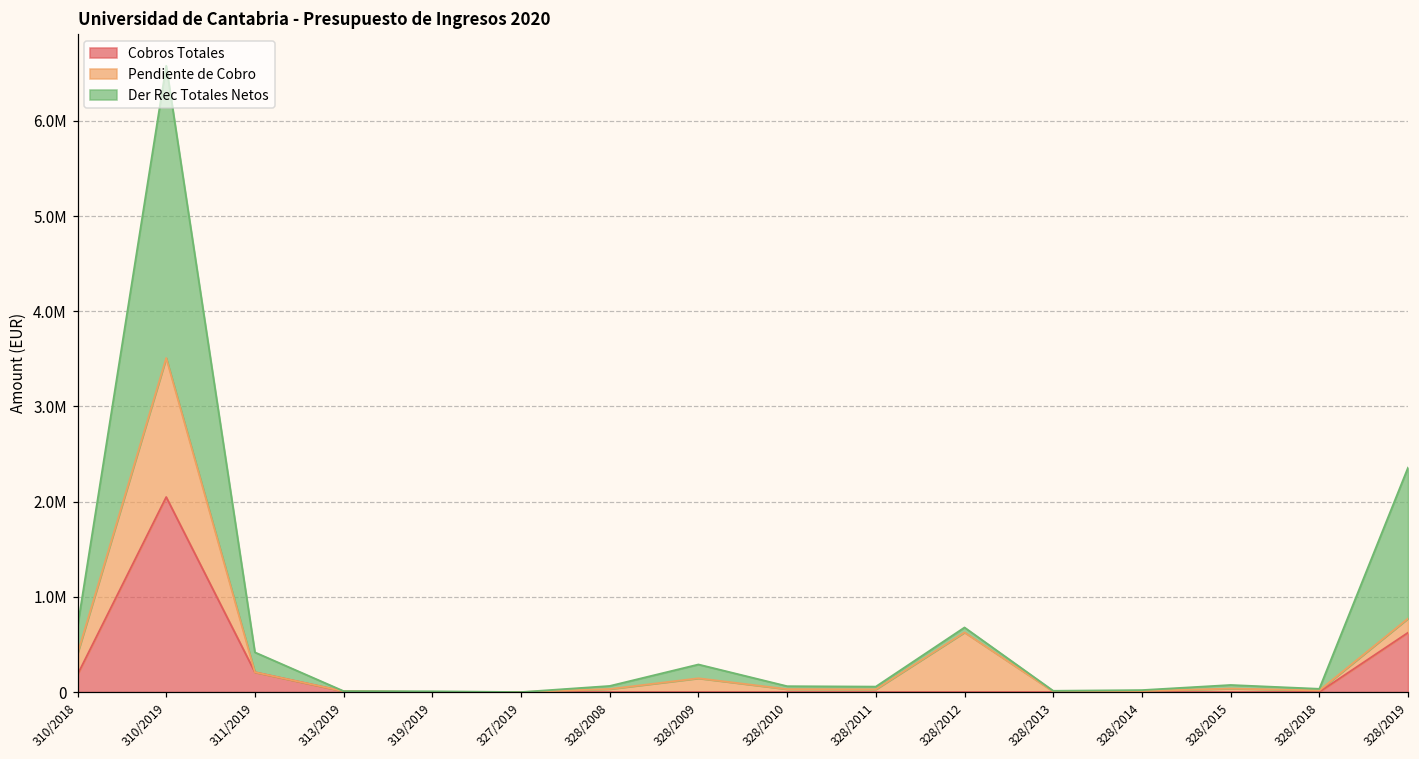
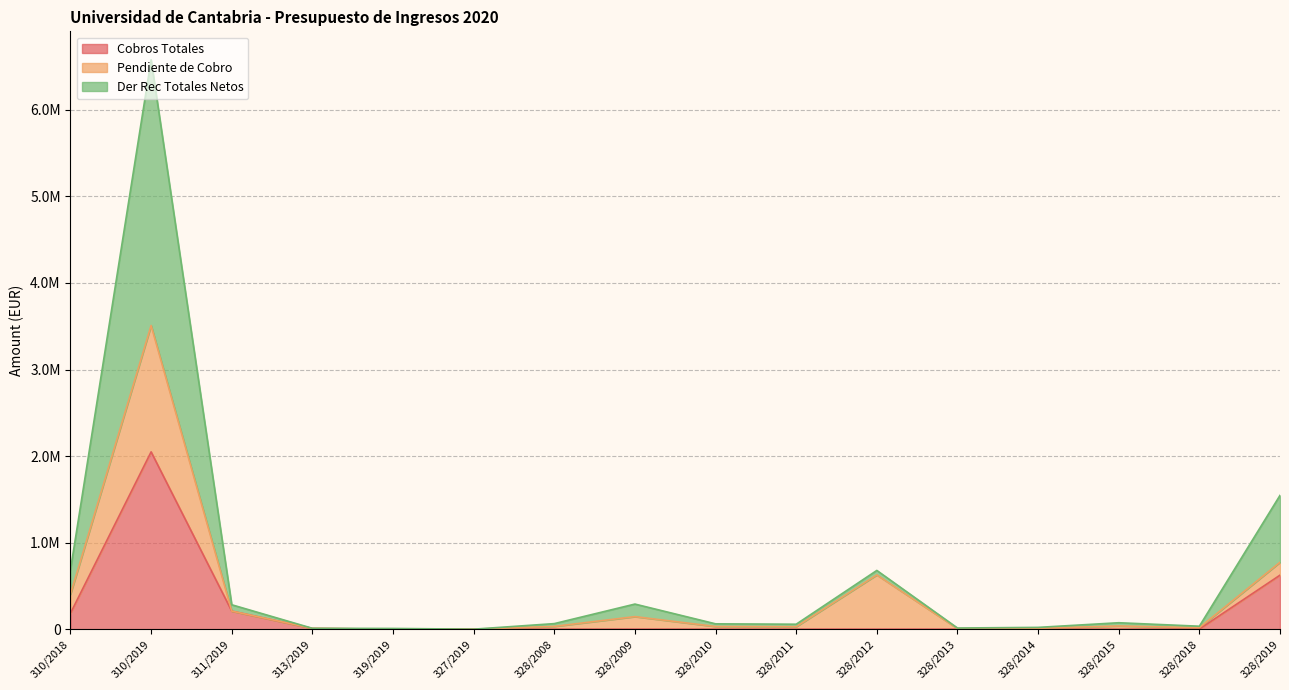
  {
    "Cobros Totales": {
      "310/2018": 200000,
      "310/2019": 2000000,
      "328/2008": 0,
      "328/2009": 0,
      "328/2010": 0,
      "328/2012": 0,
      "328/2015": 0,
      "328/2019": 600000
    },
    "Pendiente de Cobro": {
      "310/2018": 200000,
      "310/2019": 1500000,
      "328/2008": 0,
      "328/2009": 100000,
      "328/2010": 0,
      "328/2012": 600000,
      "328/2015": 0,
      "328/2019": 100000
    },
    "Der Rec Totales Netos": {
      "310/2018": 300000,
-     "311/2019": 200000,
+     "311/2019": 100000,
      "328/2008": 0,
      "328/2009": 100000,
      "328/2010": 0,
      "328/2012": 100000,
      "328/2015": 0,
-     "328/2019": 1600000
+     "328/2019": 800000
    }
  }
